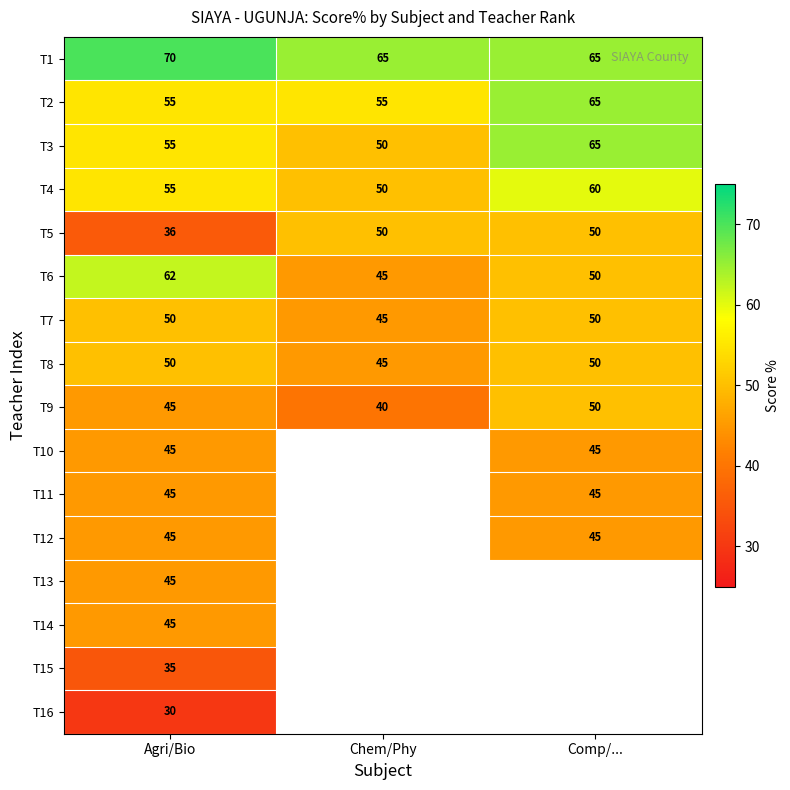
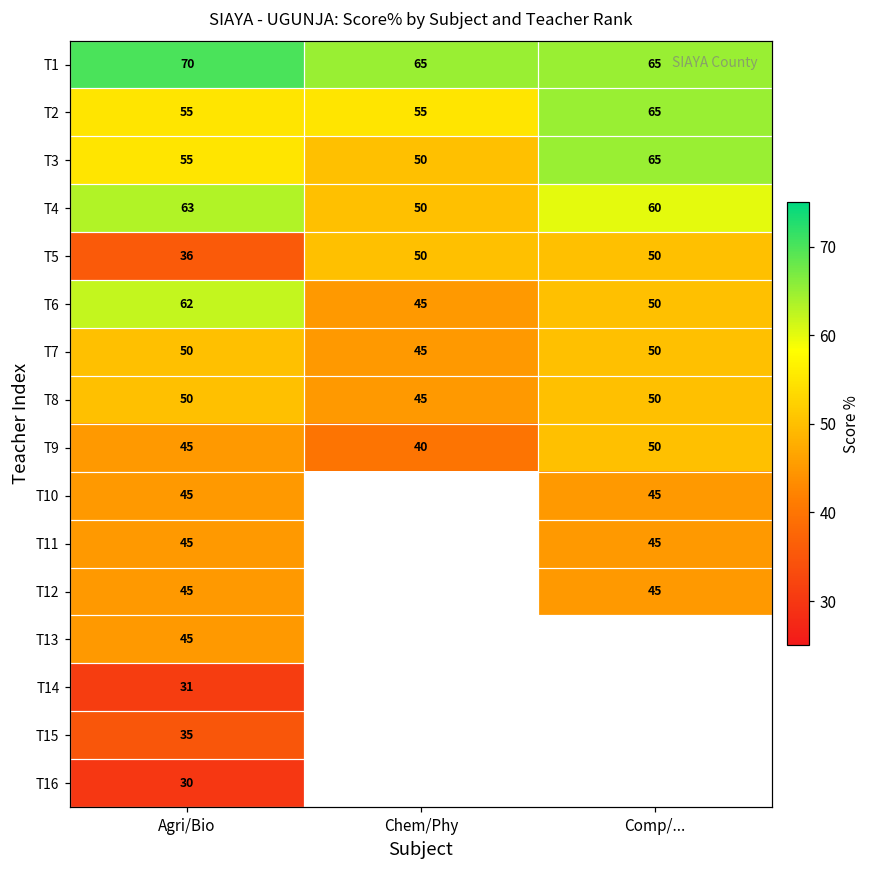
  {
    "T1": {
      "Agri/Bio": 70,
      "Chem/Phy": 65
    },
    "T2": {
      "Agri/Bio": 55,
      "Chem/Phy": 55,
      "Comp/...": 65
    },
    "T3": {
      "Agri/Bio": 55,
      "Chem/Phy": 50,
      "Comp/...": 65
    },
    "T4": {
-     "Agri/Bio": 55,
+     "Agri/Bio": 63,
      "Chem/Phy": 50,
      "Comp/...": 60
    },
    "T5": {
      "Agri/Bio": 36,
      "Chem/Phy": 50,
      "Comp/...": 50
    },
    "T6": {
      "Agri/Bio": 62,
      "Chem/Phy": 45,
      "Comp/...": 50
    },
    "T7": {
      "Agri/Bio": 50,
      "Chem/Phy": 45,
      "Comp/...": 50
    },
    "T8": {
      "Agri/Bio": 50,
      "Chem/Phy": 45,
      "Comp/...": 50
    },
    "T9": {
      "Agri/Bio": 45,
      "Chem/Phy": 40,
      "Comp/...": 50
    },
    "T10": {
      "Agri/Bio": 45,
      "Comp/...": 45
    },
    "T11": {
      "Agri/Bio": 45,
      "Comp/...": 45
    },
    "T12": {
      "Agri/Bio": 45,
      "Comp/...": 45
    },
    "T13": {
      "Agri/Bio": 45
    },
    "T14": {
-     "Agri/Bio": 45
+     "Agri/Bio": 31
    },
    "T15": {
      "Agri/Bio": 35
    },
    "T16": {
      "Agri/Bio": 30
    }
  }
